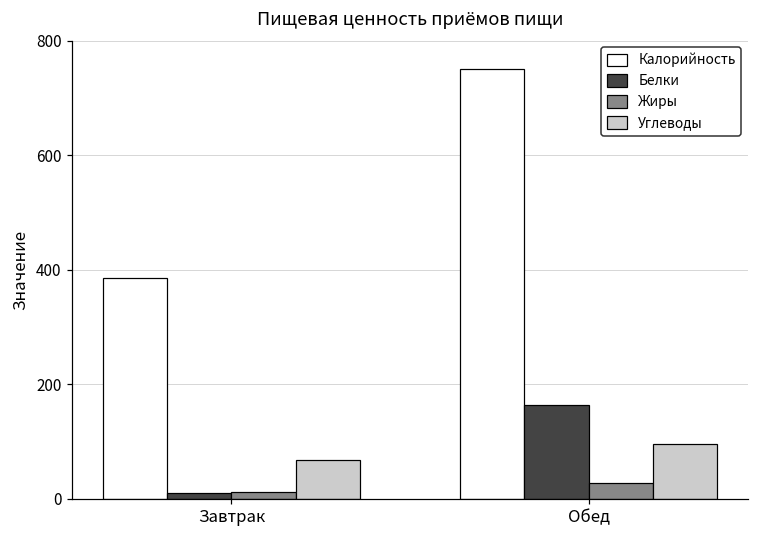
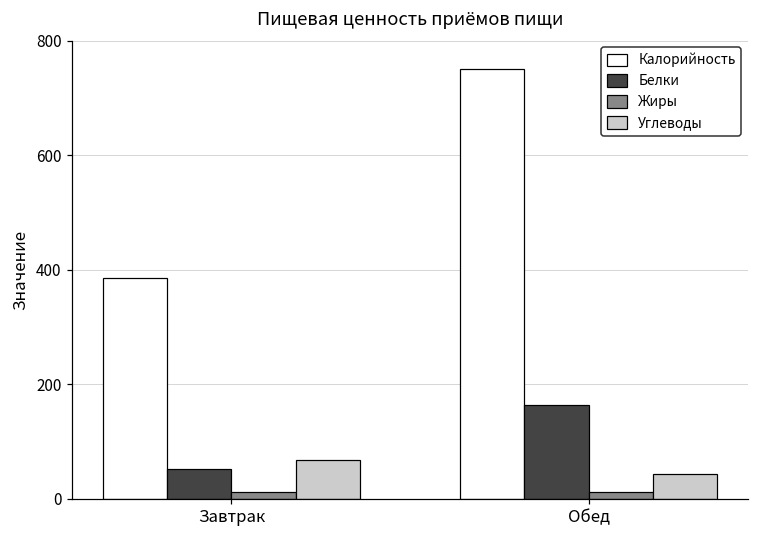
  {
    "Калорийность": {
      "Завтрак": 390,
      "Обед": 750
    },
    "Белки": {
-     "Завтрак": 10,
+     "Завтрак": 50,
      "Обед": 160
    },
    "Жиры": {
      "Завтрак": 10,
-     "Обед": 30
+     "Обед": 10
    },
    "Углеводы": {
      "Завтрак": 70,
-     "Обед": 100
+     "Обед": 40
    }
  }
